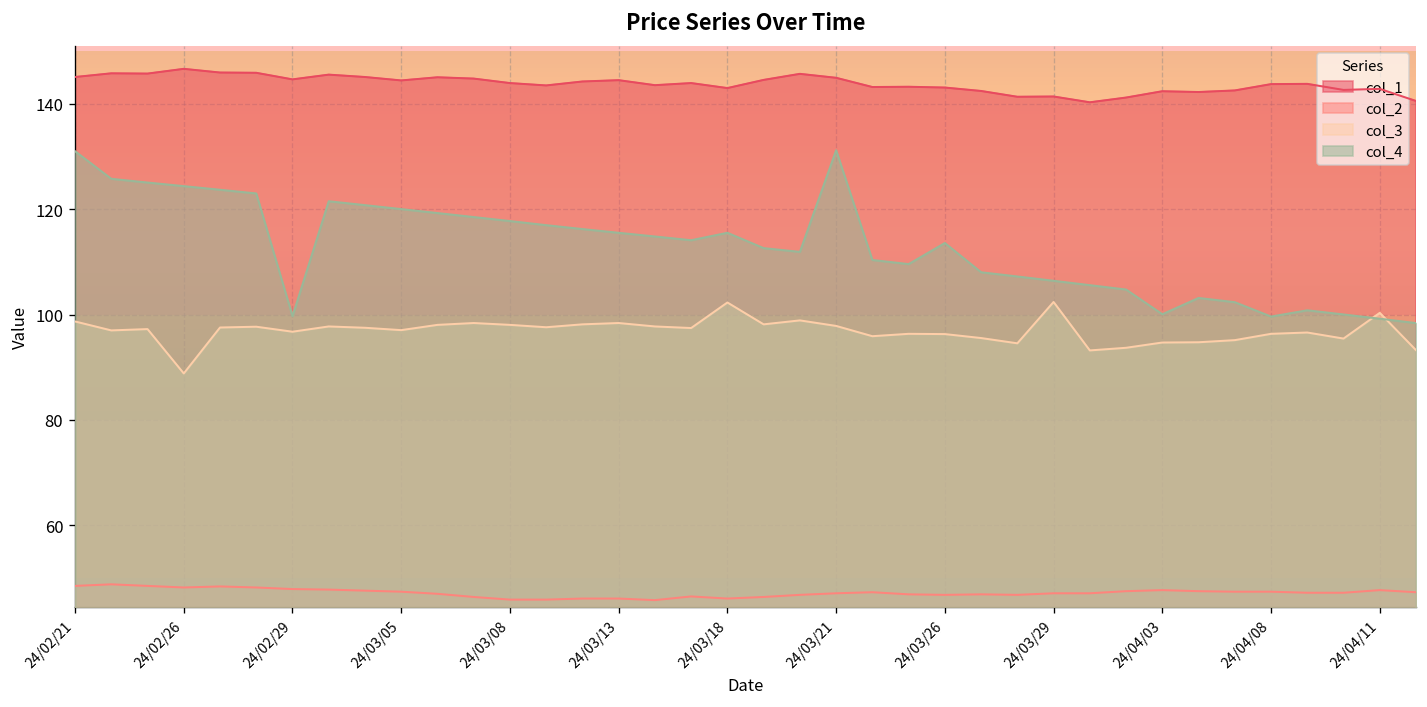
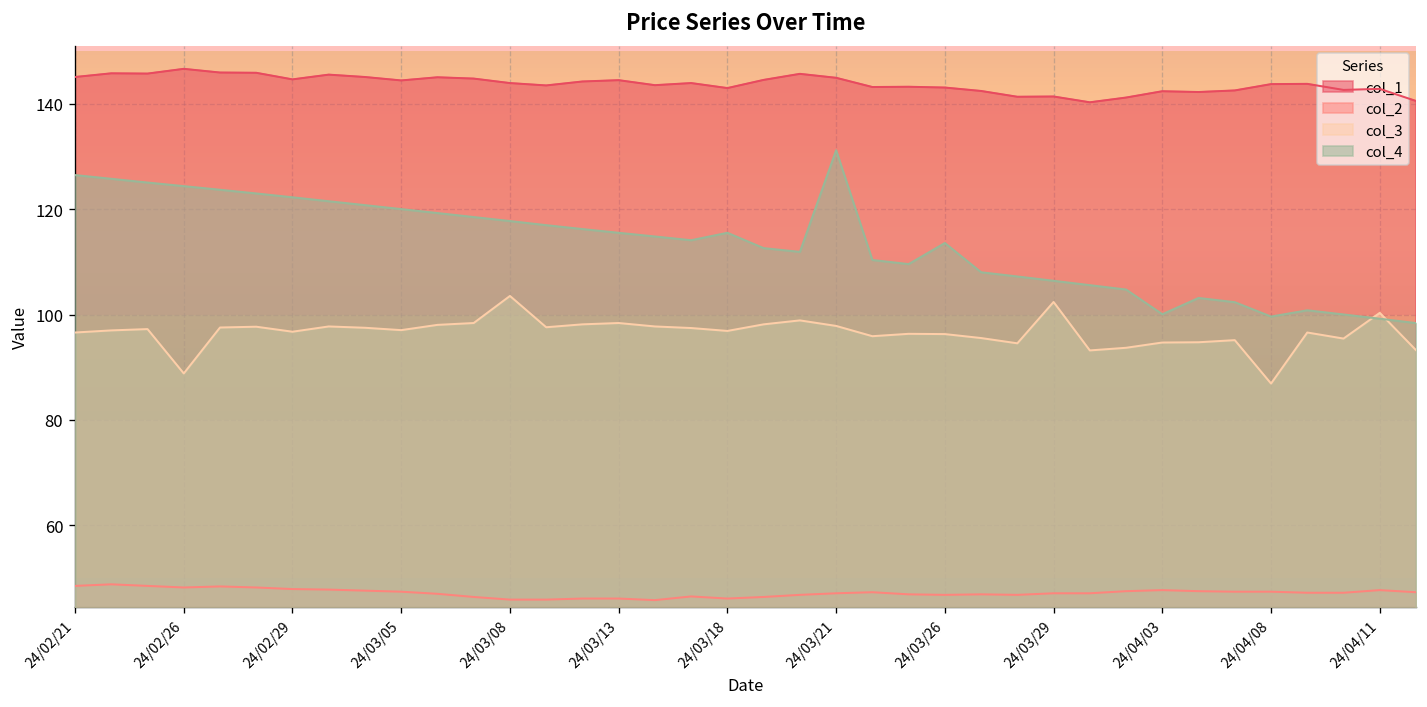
  {
    "col_3": {
-     "24/02/21": 99,
+     "24/02/21": 97,
      "24/02/26": 89,
      "24/02/29": 97,
      "24/03/05": 97,
-     "24/03/08": 98,
+     "24/03/08": 104,
      "24/03/13": 98,
-     "24/03/18": 102,
+     "24/03/18": 97,
      "24/03/21": 98,
      "24/03/26": 96,
      "24/03/29": 102,
      "24/04/03": 95,
-     "24/04/08": 96,
+     "24/04/08": 87,
      "24/04/11": 100
    },
    "col_4": {
-     "24/02/21": 131,
+     "24/02/21": 126,
      "24/02/26": 124,
-     "24/02/29": 100,
+     "24/02/29": 122,
      "24/03/05": 120,
      "24/03/08": 118,
      "24/03/13": 116,
      "24/03/18": 116,
      "24/03/21": 131,
      "24/03/26": 114,
      "24/03/29": 106,
      "24/04/03": 100,
      "24/04/08": 100,
      "24/04/11": 99
    }
  }
